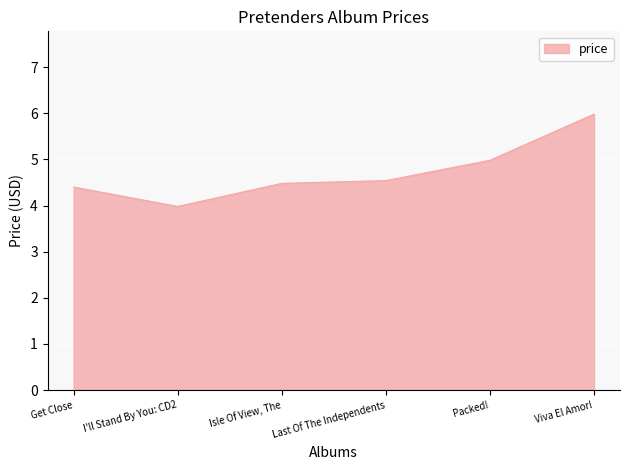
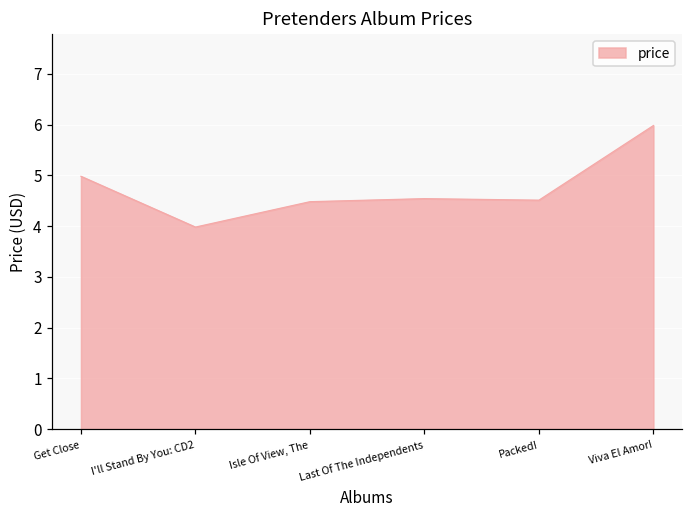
  {
-   "Get Close": 4.4,
+   "Get Close": 5.0,
    "I'll Stand By You: CD2": 4.0,
    "Isle Of View, The": 4.5,
    "Last Of The Independents": 4.5,
-   "Packed!": 5.0,
+   "Packed!": 4.5,
    "Viva El Amor!": 6.0
  }
